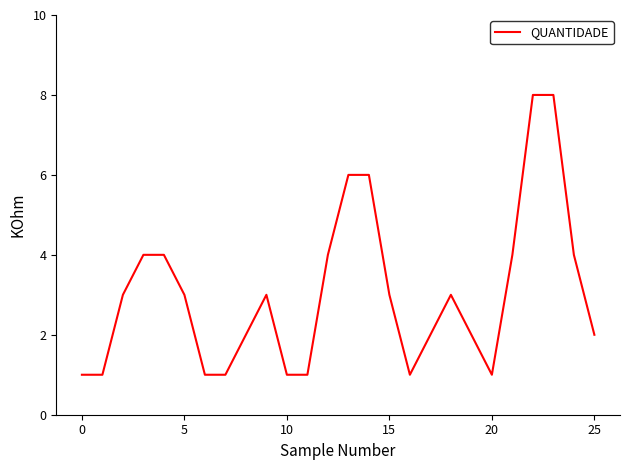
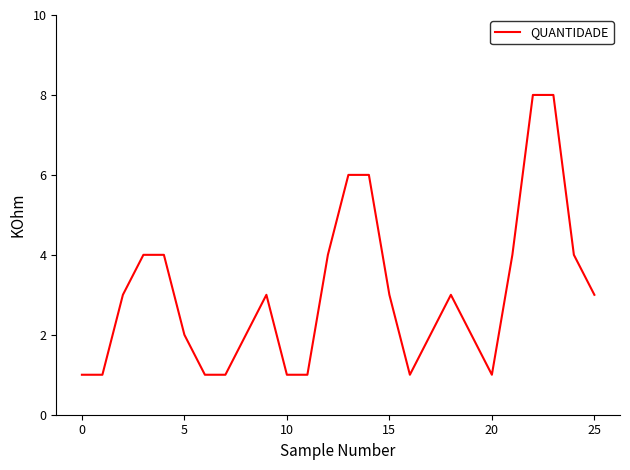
  {
    "0": 1,
-   "5": 3,
+   "5": 2,
    "10": 1,
    "15": 3,
    "20": 1,
-   "25": 2
+   "25": 3
  }
